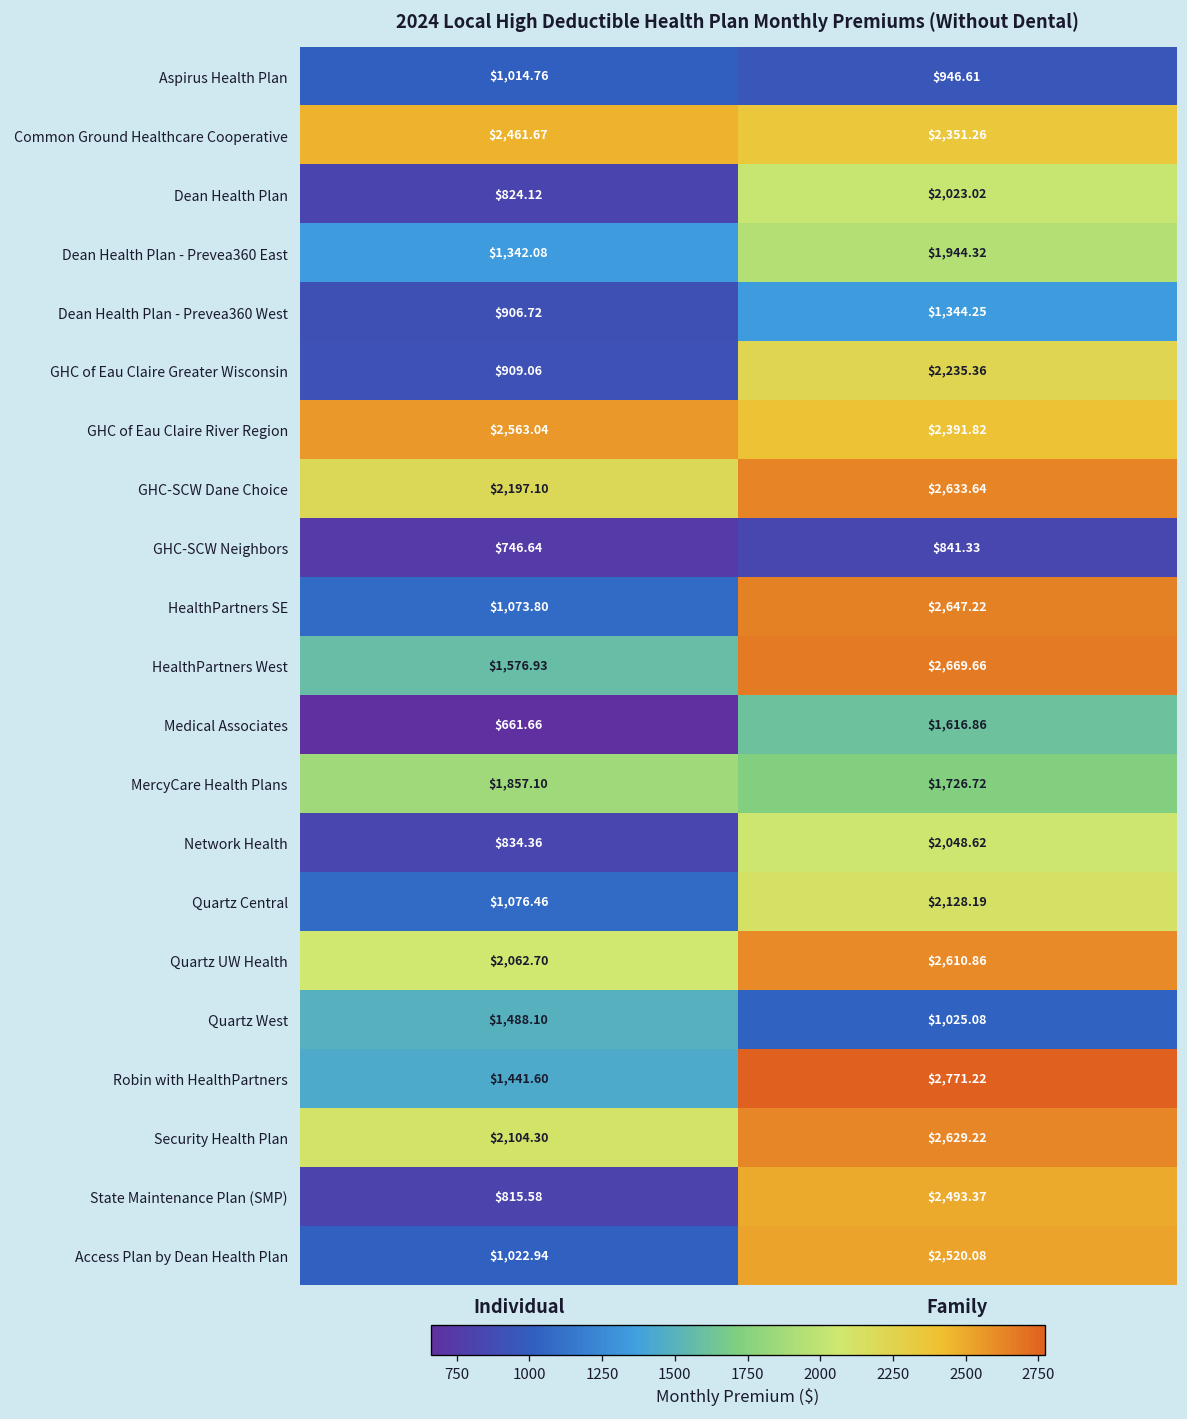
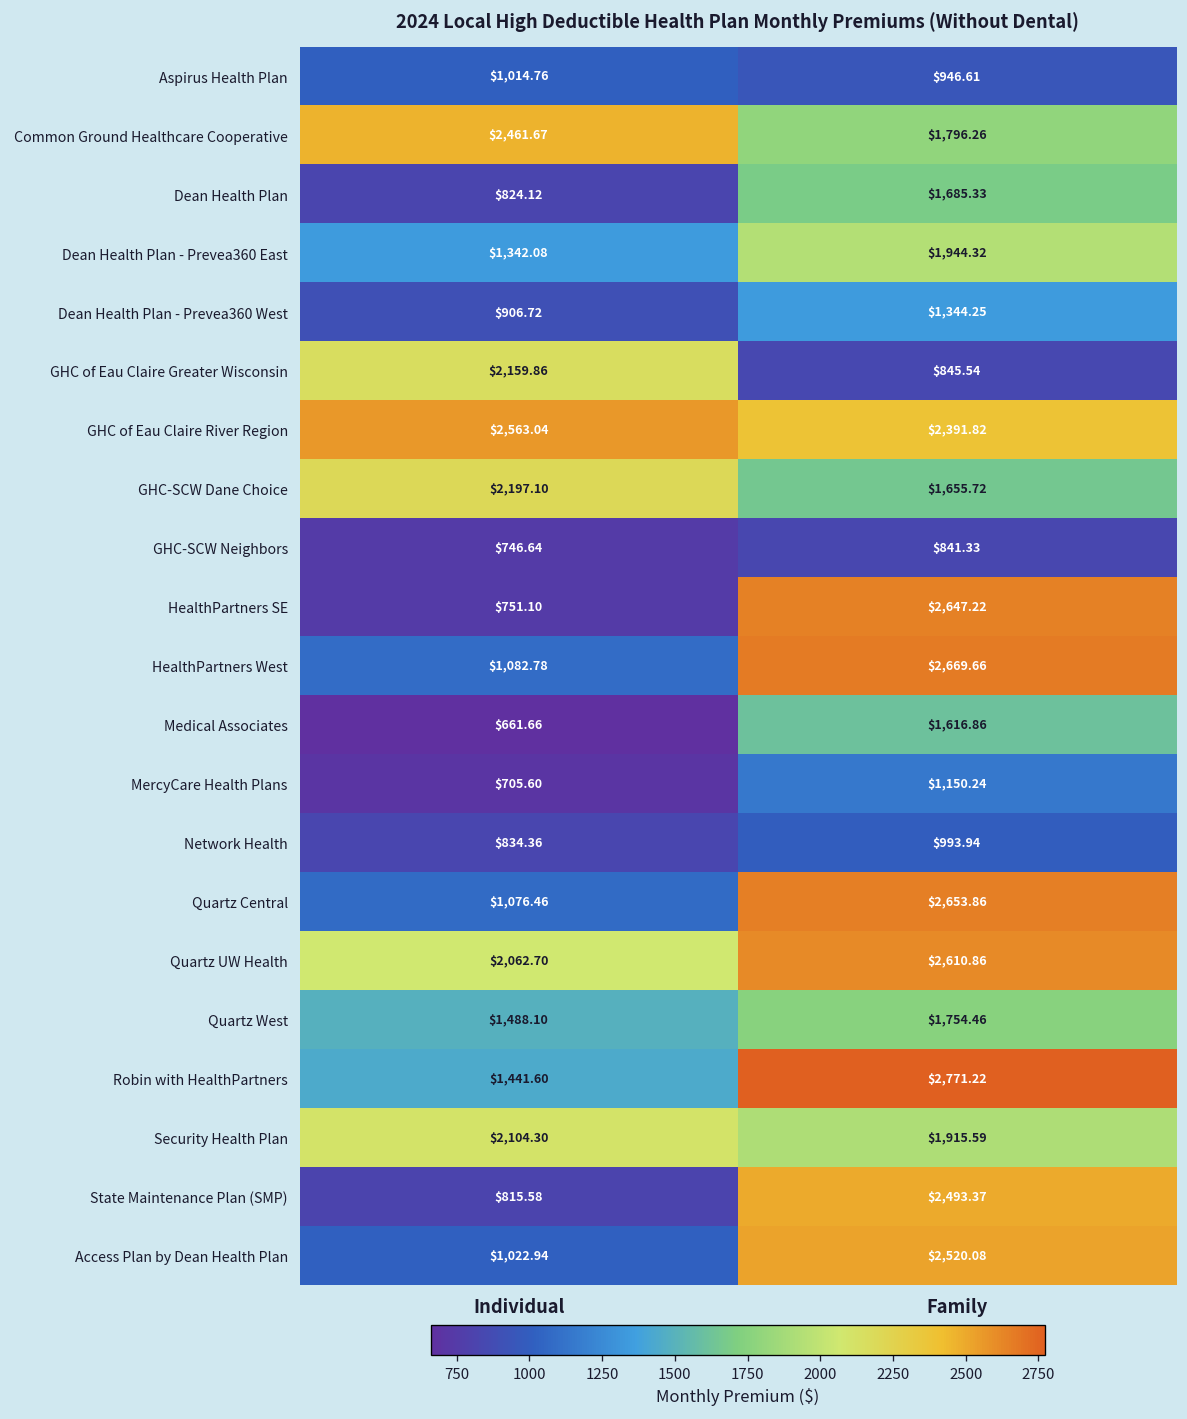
  {
    "Aspirus Health Plan": {
      "Individual": "$1,014.76",
      "Family": "$946.61"
    },
    "Common Ground Healthcare Cooperative": {
      "Individual": "$2,461.67",
-     "Family": "$2,351.26"
+     "Family": "$1,796.26"
    },
    "Dean Health Plan": {
      "Individual": "$824.12",
-     "Family": "$2,023.02"
+     "Family": "$1,685.33"
    },
    "Dean Health Plan - Prevea360 East": {
      "Individual": "$1,342.08",
      "Family": "$1,944.32"
    },
    "Dean Health Plan - Prevea360 West": {
      "Individual": "$906.72",
      "Family": "$1,344.25"
    },
    "GHC of Eau Claire Greater Wisconsin": {
-     "Individual": "$909.06",
-     "Family": "$2,235.36"
+     "Individual": "$2,159.86",
+     "Family": "$845.54"
    },
    "GHC of Eau Claire River Region": {
      "Individual": "$2,563.04",
      "Family": "$2,391.82"
    },
    "GHC-SCW Dane Choice": {
      "Individual": "$2,197.10",
-     "Family": "$2,633.64"
+     "Family": "$1,655.72"
    },
    "GHC-SCW Neighbors": {
      "Individual": "$746.64",
      "Family": "$841.33"
    },
    "HealthPartners SE": {
-     "Individual": "$1,073.80",
+     "Individual": "$751.10",
      "Family": "$2,647.22"
    },
    "HealthPartners West": {
-     "Individual": "$1,576.93",
+     "Individual": "$1,082.78",
      "Family": "$2,669.66"
    },
    "Medical Associates": {
      "Individual": "$661.66",
      "Family": "$1,616.86"
    },
    "MercyCare Health Plans": {
-     "Individual": "$1,857.10",
-     "Family": "$1,726.72"
+     "Individual": "$705.60",
+     "Family": "$1,150.24"
    },
    "Network Health": {
      "Individual": "$834.36",
-     "Family": "$2,048.62"
+     "Family": "$993.94"
    },
    "Quartz Central": {
      "Individual": "$1,076.46",
-     "Family": "$2,128.19"
+     "Family": "$2,653.86"
    },
    "Quartz UW Health": {
      "Individual": "$2,062.70",
      "Family": "$2,610.86"
    },
    "Quartz West": {
      "Individual": "$1,488.10",
-     "Family": "$1,025.08"
+     "Family": "$1,754.46"
    },
    "Robin with HealthPartners": {
      "Individual": "$1,441.60",
      "Family": "$2,771.22"
    },
    "Security Health Plan": {
      "Individual": "$2,104.30",
-     "Family": "$2,629.22"
+     "Family": "$1,915.59"
    },
    "State Maintenance Plan (SMP)": {
      "Individual": "$815.58",
      "Family": "$2,493.37"
    },
    "Access Plan by Dean Health Plan": {
      "Individual": "$1,022.94",
      "Family": "$2,520.08"
    }
  }
